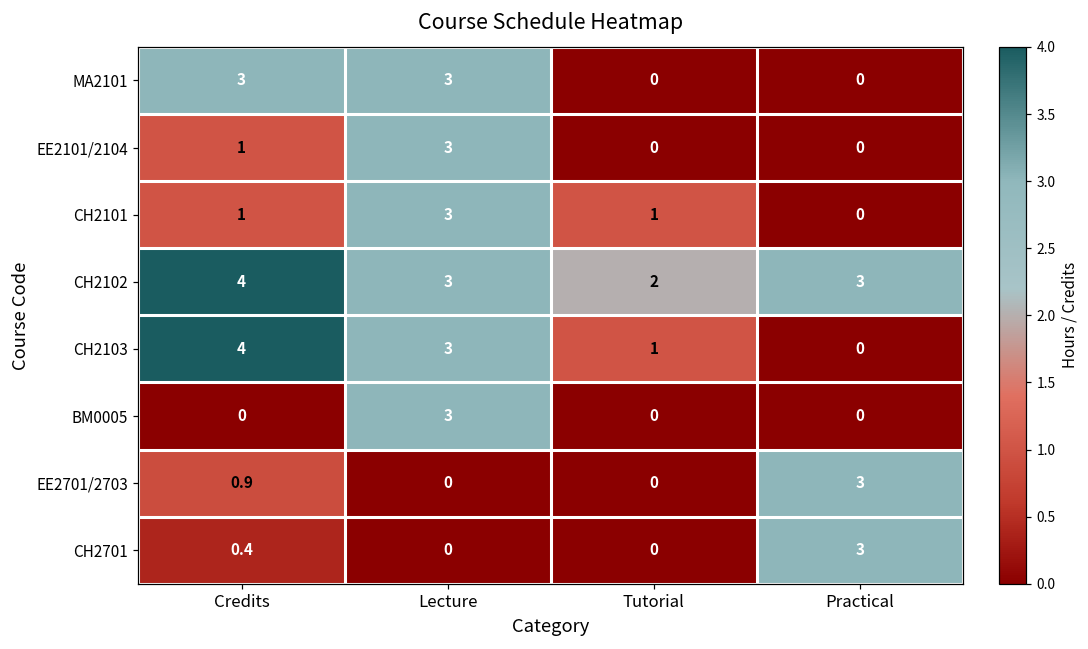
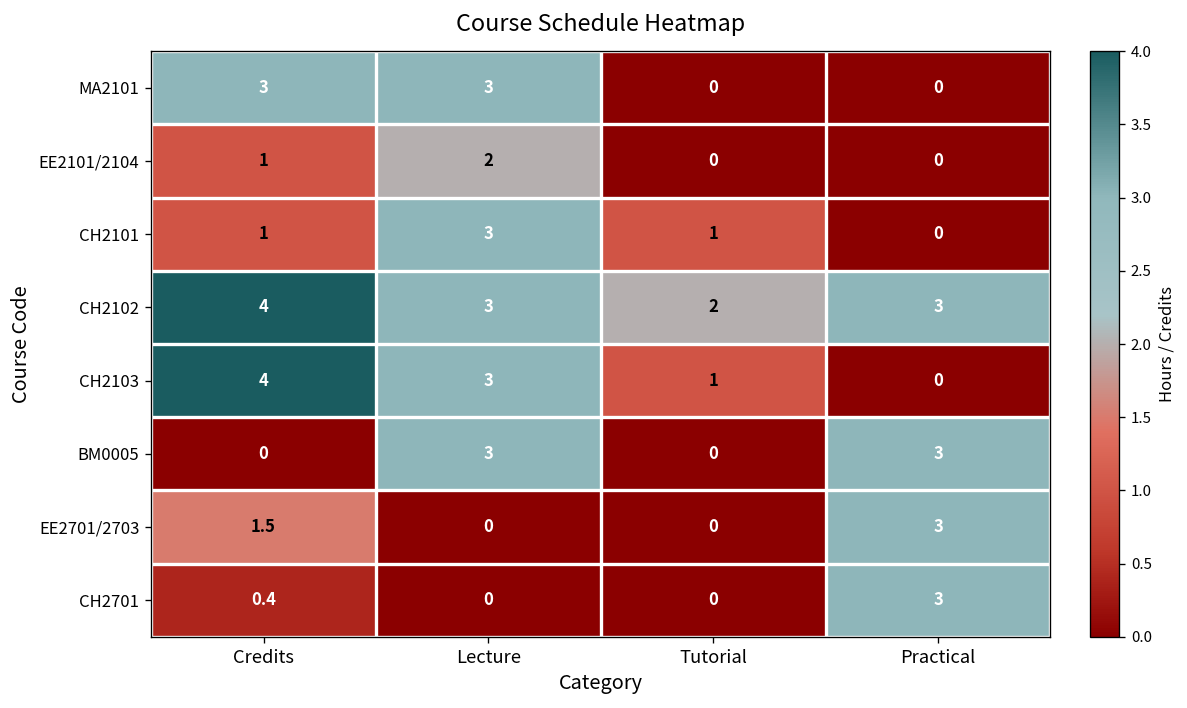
  {
    "MA2101": {
      "Credits": 3,
      "Lecture": 3,
      "Tutorial": 0,
      "Practical": 0
    },
    "EE2101/2104": {
      "Credits": 1,
-     "Lecture": 3,
+     "Lecture": 2,
      "Tutorial": 0,
      "Practical": 0
    },
    "CH2101": {
      "Credits": 1,
      "Lecture": 3,
      "Tutorial": 1,
      "Practical": 0
    },
    "CH2102": {
      "Credits": 4,
      "Lecture": 3,
      "Tutorial": 2,
      "Practical": 3
    },
    "CH2103": {
      "Credits": 4,
      "Lecture": 3,
      "Tutorial": 1,
      "Practical": 0
    },
    "BM0005": {
      "Credits": 0,
      "Lecture": 3,
      "Tutorial": 0,
-     "Practical": 0
+     "Practical": 3
    },
    "EE2701/2703": {
-     "Credits": 0.9,
+     "Credits": 1.5,
      "Lecture": 0,
      "Tutorial": 0,
      "Practical": 3
    },
    "CH2701": {
      "Credits": 0.4,
      "Lecture": 0,
      "Tutorial": 0,
      "Practical": 3
    }
  }
